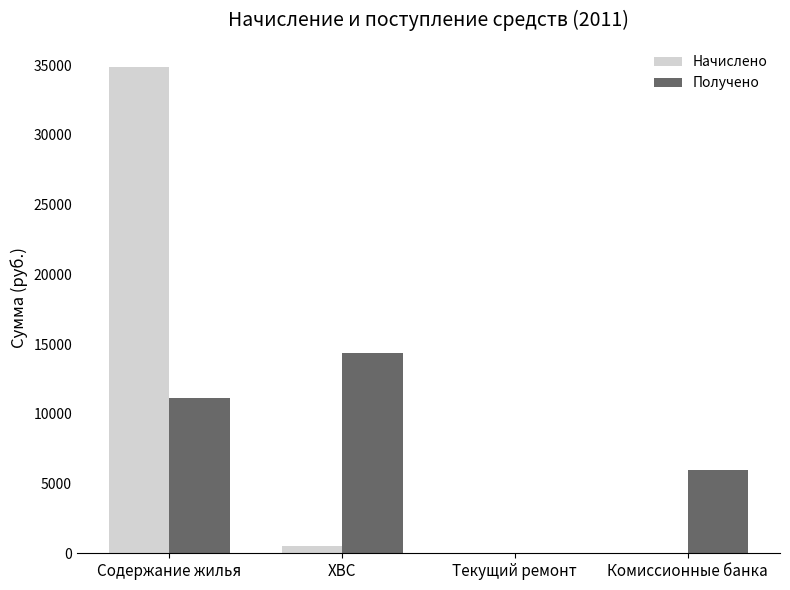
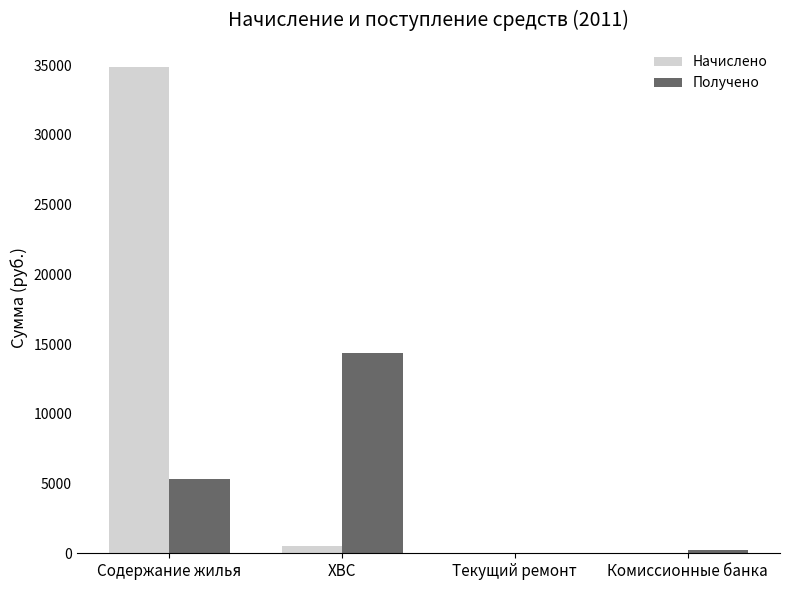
  {
    "Начислено": {
      "Содержание жилья": 34900,
      "ХВС": 500,
      "Текущий ремонт": 0,
      "Комиссионные банка": 0
    },
    "Получено": {
-     "Содержание жилья": 11100,
+     "Содержание жилья": 5400,
      "ХВС": 14300,
      "Текущий ремонт": 0,
-     "Комиссионные банка": 6000
+     "Комиссионные банка": 200
    }
  }
